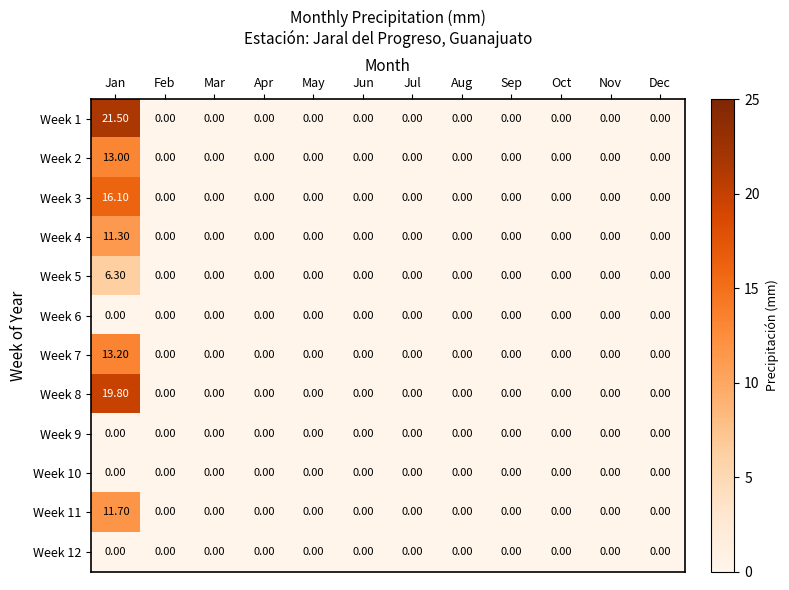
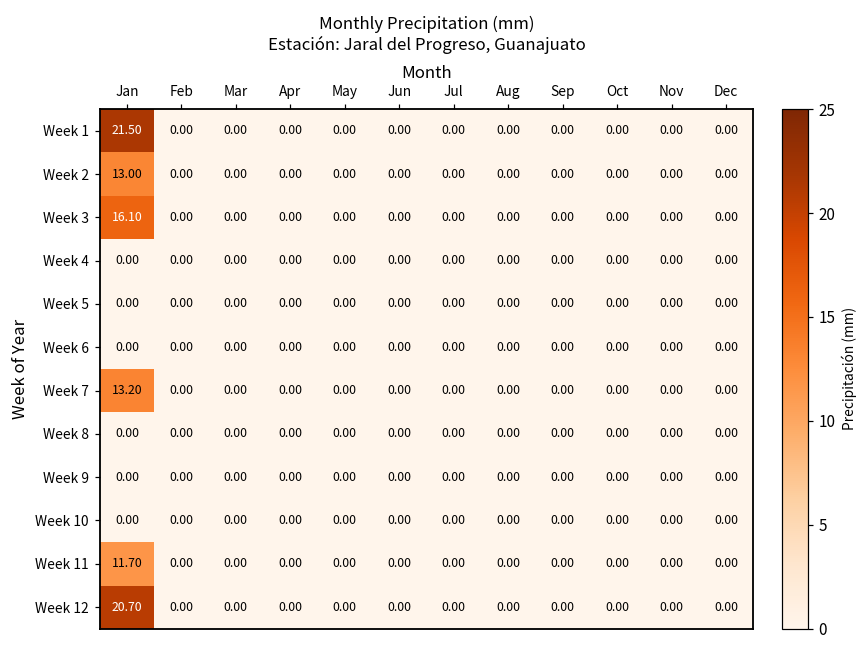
  {
    "Week 1": {
      "Jan": 21.50,
      "Feb": 0.00,
      "Mar": 0.00,
      "Apr": 0.00,
      "May": 0.00,
      "Jun": 0.00,
      "Jul": 0.00,
      "Aug": 0.00,
      "Sep": 0.00,
      "Oct": 0.00,
      "Nov": 0.00,
      "Dec": 0.00
    },
    "Week 2": {
      "Jan": 13.00,
      "Feb": 0.00,
      "Mar": 0.00,
      "Apr": 0.00,
      "May": 0.00,
      "Jun": 0.00,
      "Jul": 0.00,
      "Aug": 0.00,
      "Sep": 0.00,
      "Oct": 0.00,
      "Nov": 0.00,
      "Dec": 0.00
    },
    "Week 3": {
      "Jan": 16.10,
      "Feb": 0.00,
      "Mar": 0.00,
      "Apr": 0.00,
      "May": 0.00,
      "Jun": 0.00,
      "Jul": 0.00,
      "Aug": 0.00,
      "Sep": 0.00,
      "Oct": 0.00,
      "Nov": 0.00,
      "Dec": 0.00
    },
    "Week 4": {
-     "Jan": 11.30,
+     "Jan": 0.00,
      "Feb": 0.00,
      "Mar": 0.00,
      "Apr": 0.00,
      "May": 0.00,
      "Jun": 0.00,
      "Jul": 0.00,
      "Aug": 0.00,
      "Sep": 0.00,
      "Oct": 0.00,
      "Nov": 0.00,
      "Dec": 0.00
    },
    "Week 5": {
-     "Jan": 6.30,
+     "Jan": 0.00,
      "Feb": 0.00,
      "Mar": 0.00,
      "Apr": 0.00,
      "May": 0.00,
      "Jun": 0.00,
      "Jul": 0.00,
      "Aug": 0.00,
      "Sep": 0.00,
      "Oct": 0.00,
      "Nov": 0.00,
      "Dec": 0.00
    },
    "Week 6": {
      "Jan": 0.00,
      "Feb": 0.00,
      "Mar": 0.00,
      "Apr": 0.00,
      "May": 0.00,
      "Jun": 0.00,
      "Jul": 0.00,
      "Aug": 0.00,
      "Sep": 0.00,
      "Oct": 0.00,
      "Nov": 0.00,
      "Dec": 0.00
    },
    "Week 7": {
      "Jan": 13.20,
      "Feb": 0.00,
      "Mar": 0.00,
      "Apr": 0.00,
      "May": 0.00,
      "Jun": 0.00,
      "Jul": 0.00,
      "Aug": 0.00,
      "Sep": 0.00,
      "Oct": 0.00,
      "Nov": 0.00,
      "Dec": 0.00
    },
    "Week 8": {
-     "Jan": 19.80,
+     "Jan": 0.00,
      "Feb": 0.00,
      "Mar": 0.00,
      "Apr": 0.00,
      "May": 0.00,
      "Jun": 0.00,
      "Jul": 0.00,
      "Aug": 0.00,
      "Sep": 0.00,
      "Oct": 0.00,
      "Nov": 0.00,
      "Dec": 0.00
    },
    "Week 9": {
      "Jan": 0.00,
      "Feb": 0.00,
      "Mar": 0.00,
      "Apr": 0.00,
      "May": 0.00,
      "Jun": 0.00,
      "Jul": 0.00,
      "Aug": 0.00,
      "Sep": 0.00,
      "Oct": 0.00,
      "Nov": 0.00,
      "Dec": 0.00
    },
    "Week 10": {
      "Jan": 0.00,
      "Feb": 0.00,
      "Mar": 0.00,
      "Apr": 0.00,
      "May": 0.00,
      "Jun": 0.00,
      "Jul": 0.00,
      "Aug": 0.00,
      "Sep": 0.00,
      "Oct": 0.00,
      "Nov": 0.00,
      "Dec": 0.00
    },
    "Week 11": {
      "Jan": 11.70,
      "Feb": 0.00,
      "Mar": 0.00,
      "Apr": 0.00,
      "May": 0.00,
      "Jun": 0.00,
      "Jul": 0.00,
      "Aug": 0.00,
      "Sep": 0.00,
      "Oct": 0.00,
      "Nov": 0.00,
      "Dec": 0.00
    },
    "Week 12": {
-     "Jan": 0.00,
+     "Jan": 20.70,
      "Feb": 0.00,
      "Mar": 0.00,
      "Apr": 0.00,
      "May": 0.00,
      "Jun": 0.00,
      "Jul": 0.00,
      "Aug": 0.00,
      "Sep": 0.00,
      "Oct": 0.00,
      "Nov": 0.00,
      "Dec": 0.00
    }
  }
